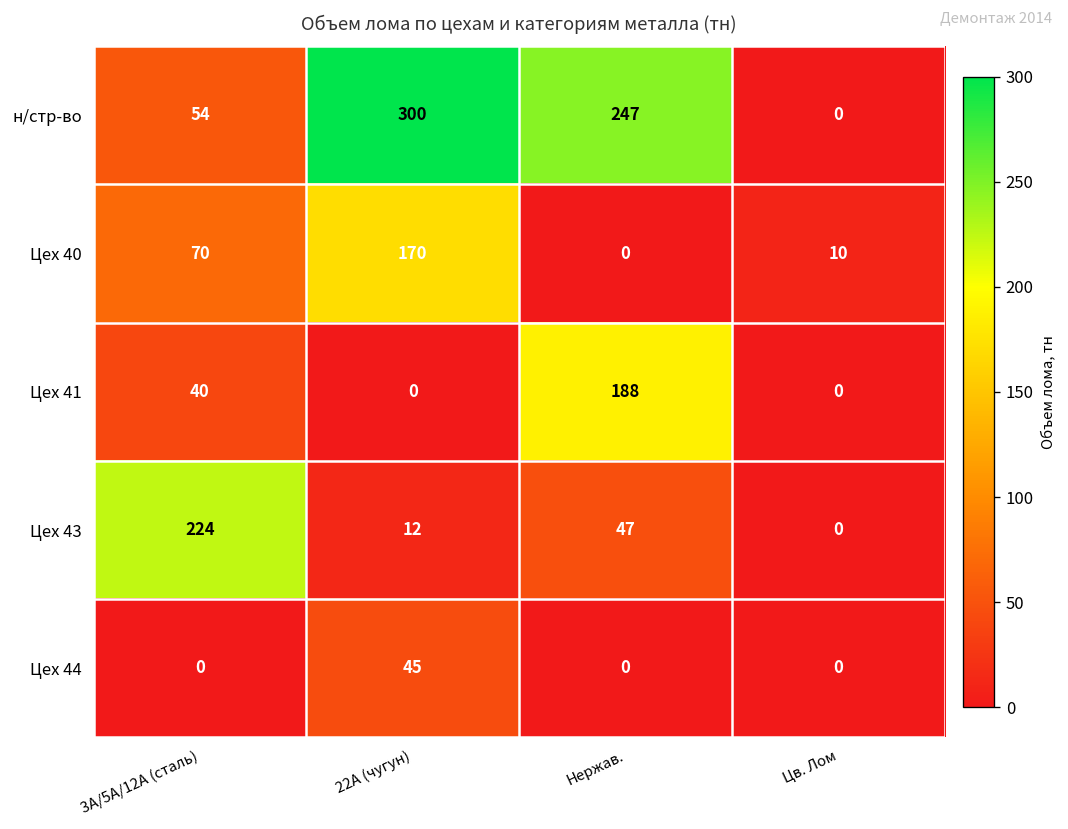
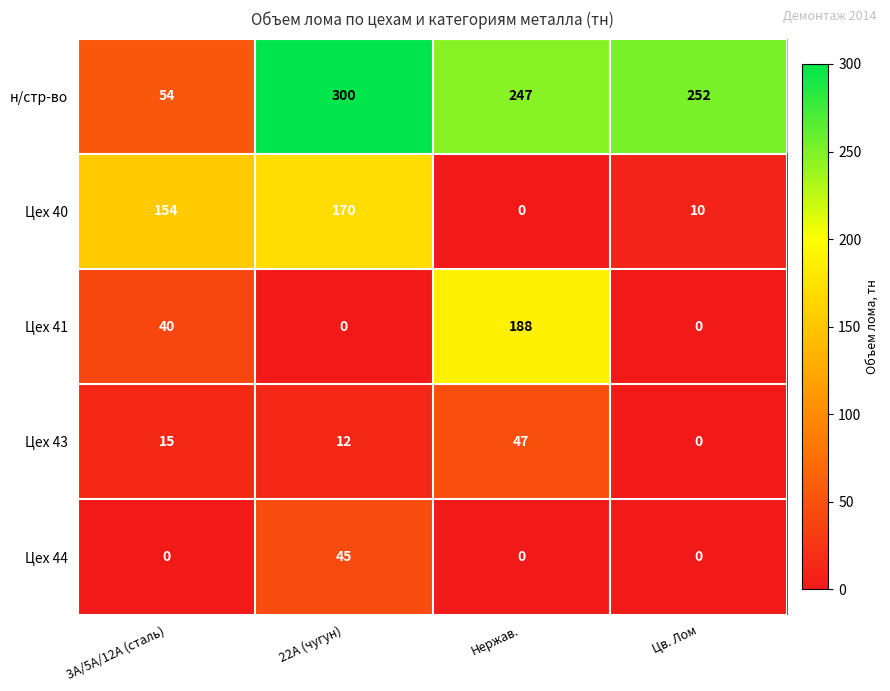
  {
    "н/стр-во": {
      "3А/5А/12А (сталь)": 54,
      "22А (чугун)": 300,
      "Нержав.": 247,
-     "Цв. Лом": 0
+     "Цв. Лом": 252
    },
    "Цех 40": {
-     "3А/5А/12А (сталь)": 70,
+     "3А/5А/12А (сталь)": 154,
      "22А (чугун)": 170,
      "Нержав.": 0,
      "Цв. Лом": 10
    },
    "Цех 41": {
      "3А/5А/12А (сталь)": 40,
      "22А (чугун)": 0,
      "Нержав.": 188,
      "Цв. Лом": 0
    },
    "Цех 43": {
-     "3А/5А/12А (сталь)": 224,
+     "3А/5А/12А (сталь)": 15,
      "22А (чугун)": 12,
      "Нержав.": 47,
      "Цв. Лом": 0
    },
    "Цех 44": {
      "3А/5А/12А (сталь)": 0,
      "22А (чугун)": 45,
      "Нержав.": 0,
      "Цв. Лом": 0
    }
  }
